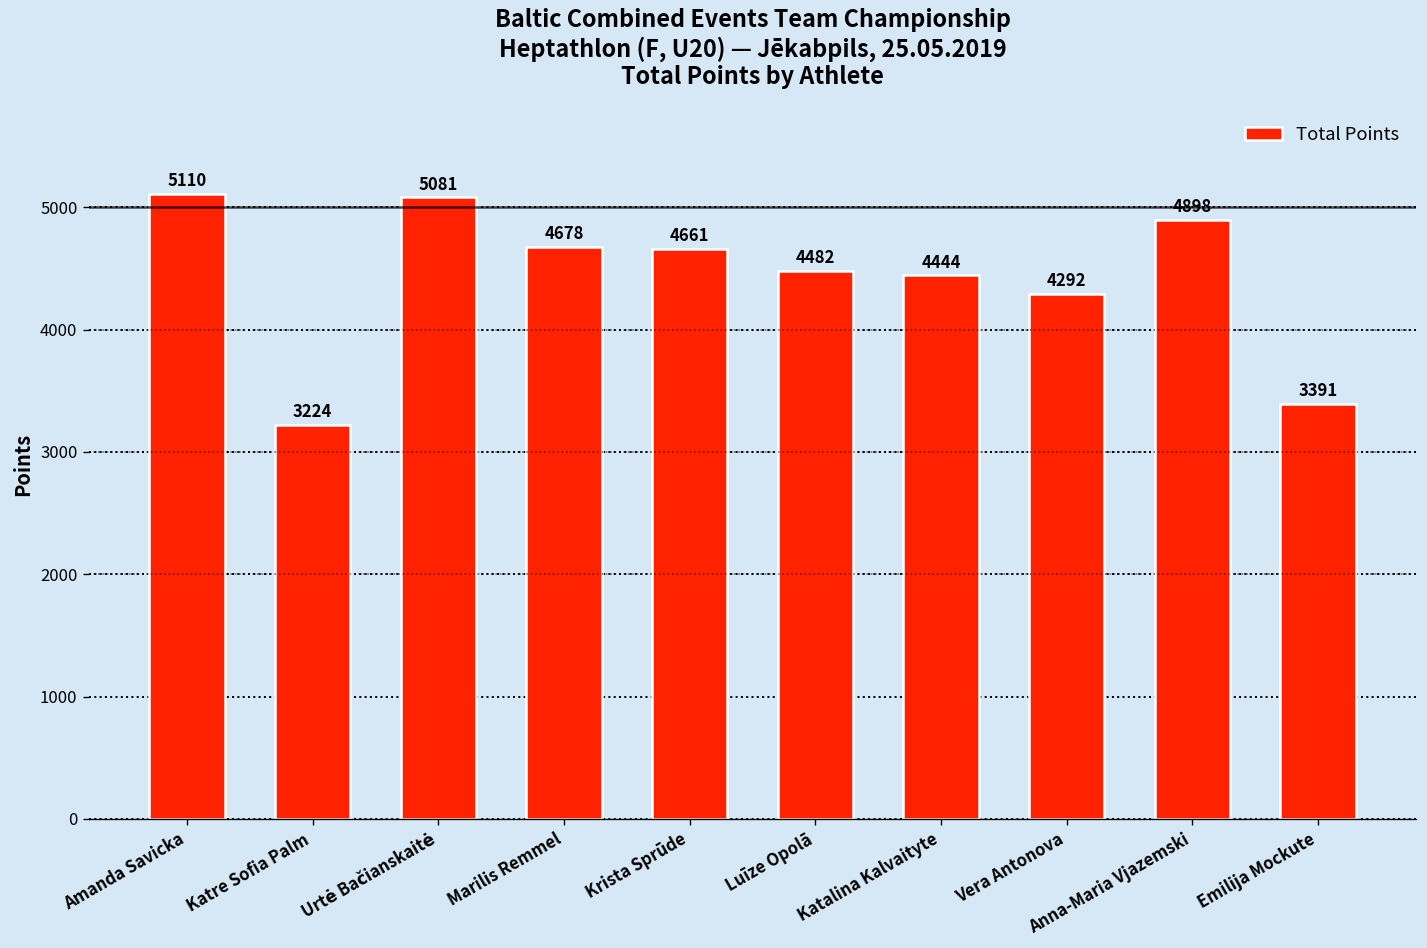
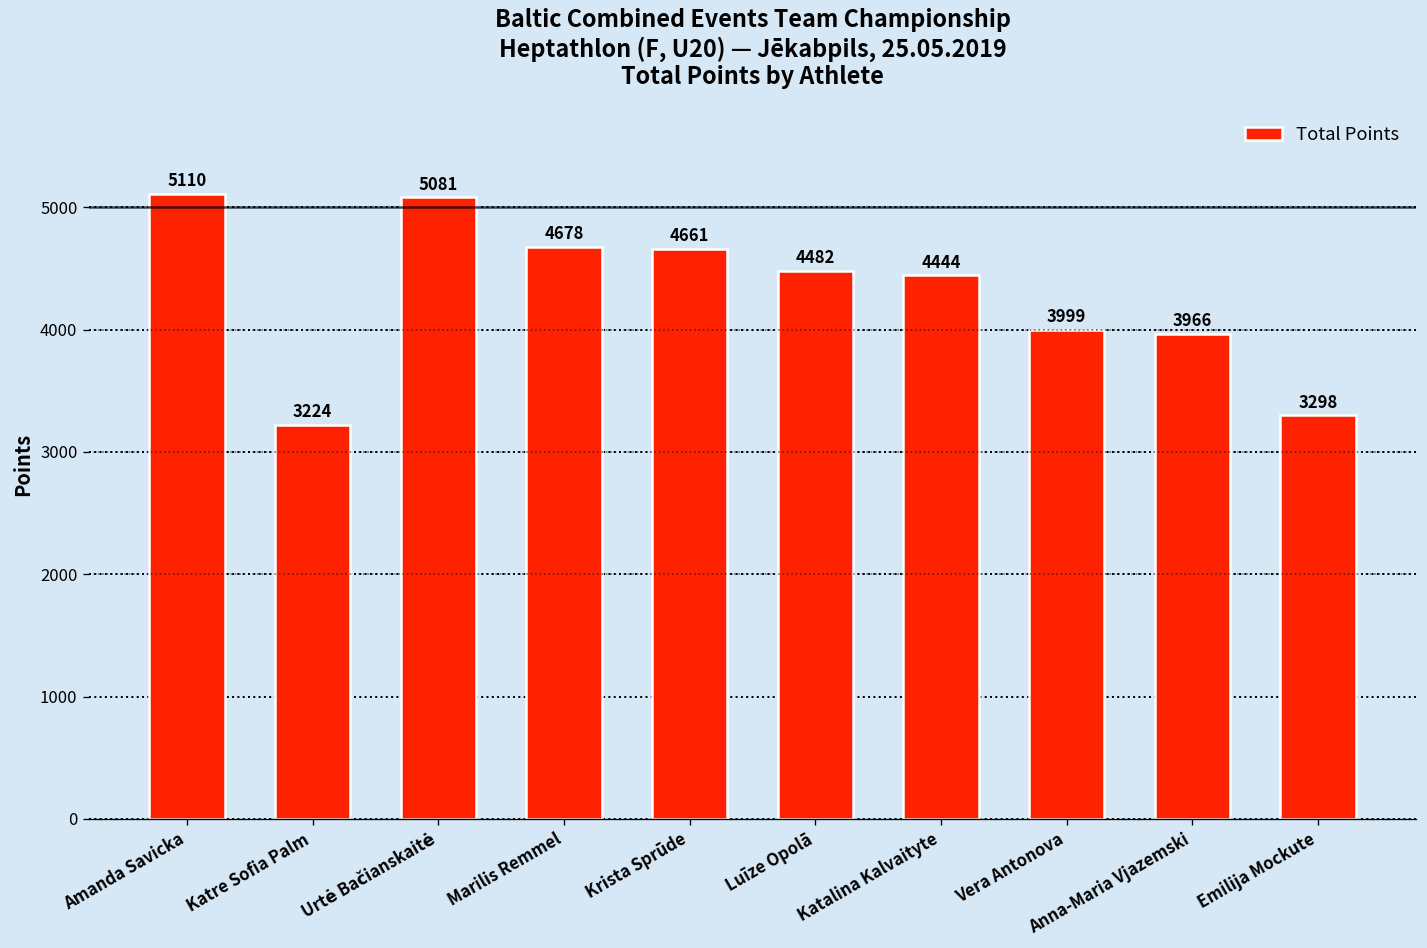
  {
    "Amanda Savicka": 5110,
    "Katre Sofia Palm": 3224,
    "Urtė Bačianskaitė": 5081,
    "Marilis Remmel": 4678,
    "Krista Sprūde": 4661,
    "Luīze Opolā": 4482,
    "Katalina Kalvaityte": 4444,
-   "Vera Antonova": 4292,
-   "Anna-Maria Vjazemski": 4898,
-   "Emilija Mockute": 3391
+   "Vera Antonova": 3999,
+   "Anna-Maria Vjazemski": 3966,
+   "Emilija Mockute": 3298
  }
